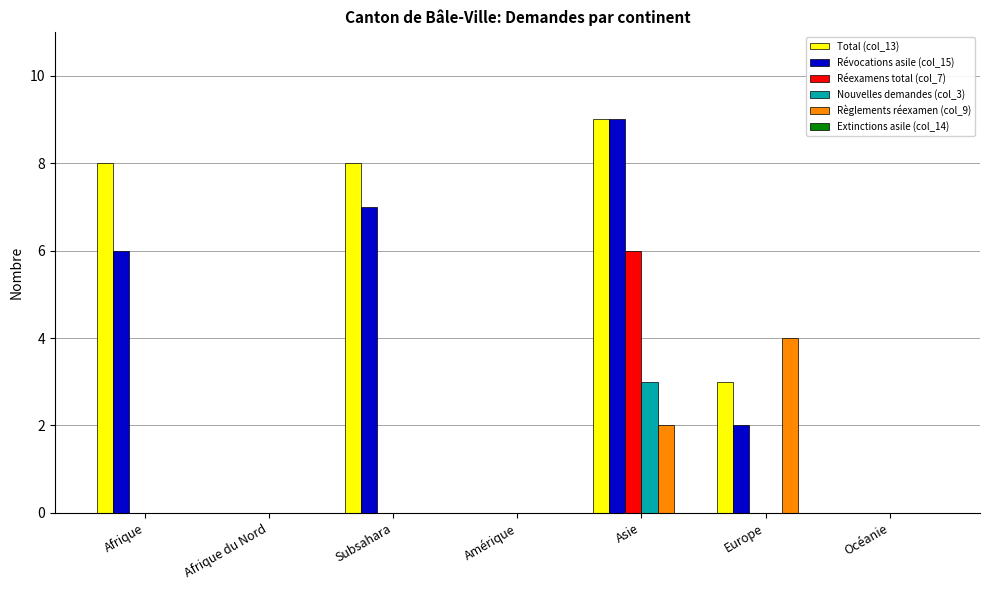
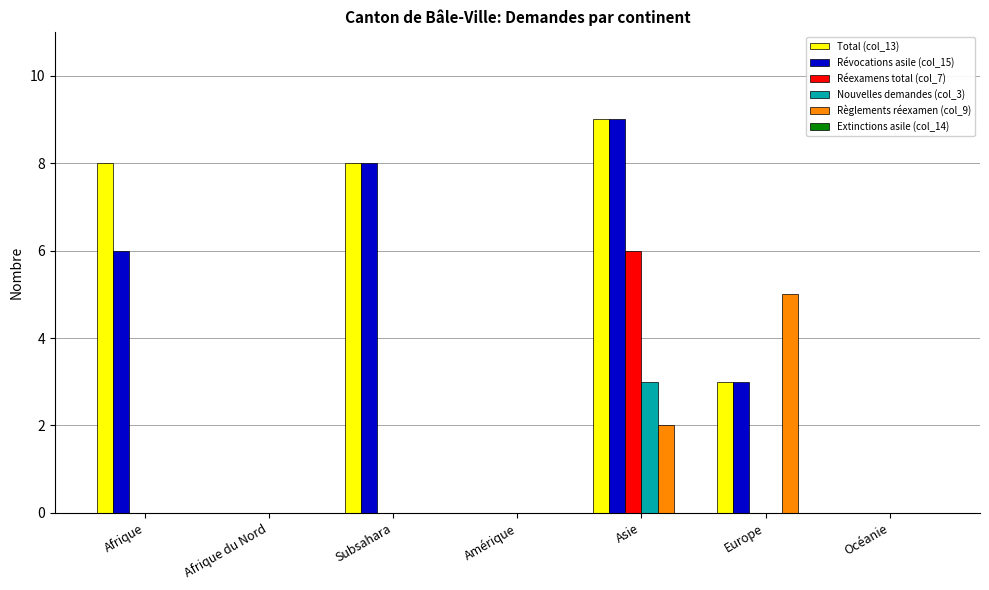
  {
    "Total (col_13)": {
      "Afrique": 8,
      "Afrique du Nord": 0,
      "Subsahara": 8,
      "Amérique": 0,
      "Asie": 9,
      "Europe": 3,
      "Océanie": 0
    },
    "Révocations asile (col_15)": {
      "Afrique": 6,
      "Afrique du Nord": 0,
-     "Subsahara": 7,
+     "Subsahara": 8,
      "Amérique": 0,
      "Asie": 9,
-     "Europe": 2,
+     "Europe": 3,
      "Océanie": 0
    },
    "Réexamens total (col_7)": {
      "Afrique": 0,
      "Afrique du Nord": 0,
      "Subsahara": 0,
      "Amérique": 0,
      "Asie": 6,
      "Europe": 0,
      "Océanie": 0
    },
    "Nouvelles demandes (col_3)": {
      "Afrique": 0,
      "Afrique du Nord": 0,
      "Subsahara": 0,
      "Amérique": 0,
      "Asie": 3,
      "Europe": 0,
      "Océanie": 0
    },
    "Règlements réexamen (col_9)": {
      "Afrique": 0,
      "Afrique du Nord": 0,
      "Subsahara": 0,
      "Amérique": 0,
      "Asie": 2,
-     "Europe": 4,
+     "Europe": 5,
      "Océanie": 0
    },
    "Extinctions asile (col_14)": {
      "Afrique": 0,
      "Afrique du Nord": 0,
      "Subsahara": 0,
      "Amérique": 0,
      "Asie": 0,
      "Europe": 0,
      "Océanie": 0
    }
  }
